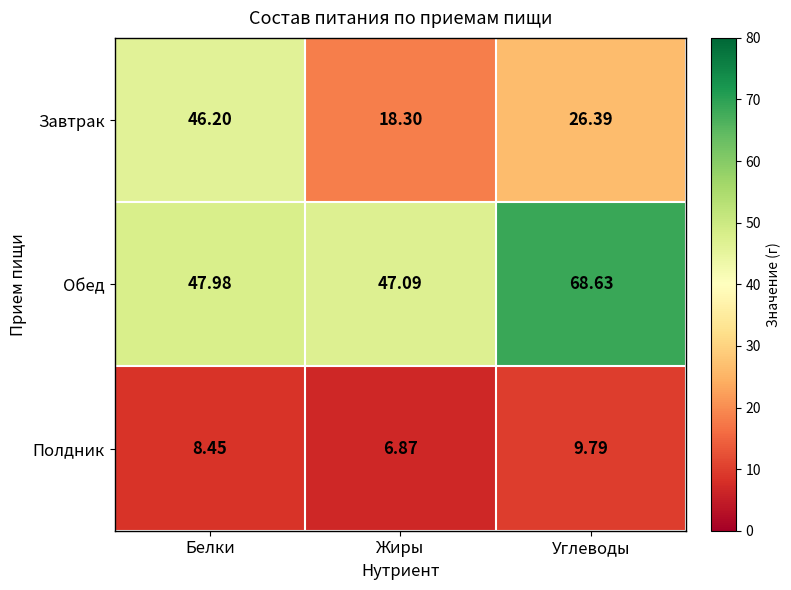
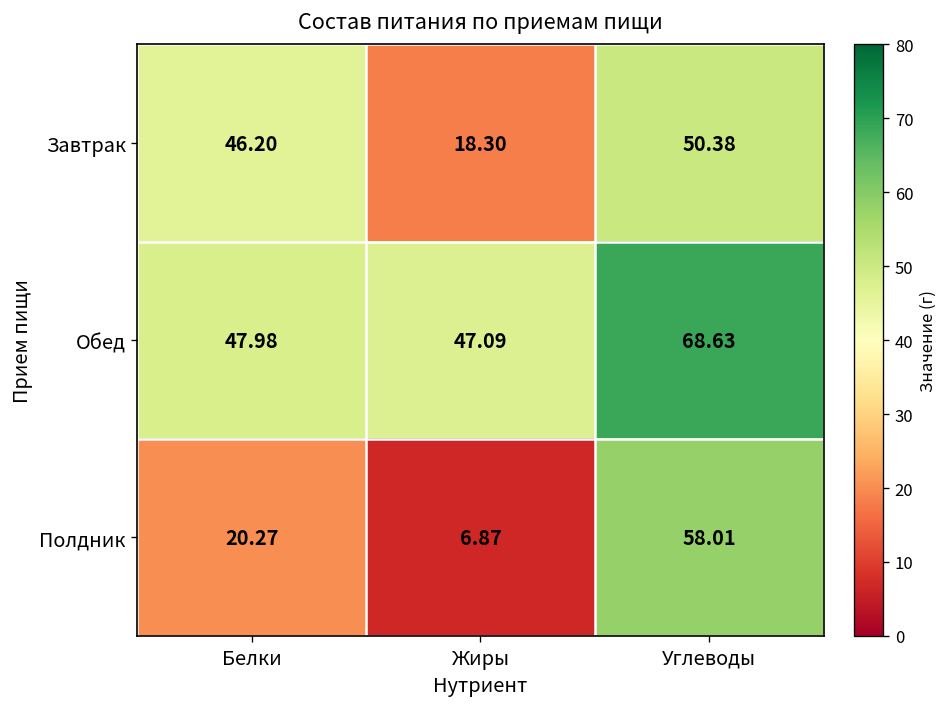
  {
    "Завтрак": {
      "Белки": 46.20,
      "Жиры": 18.30,
-     "Углеводы": 26.39
+     "Углеводы": 50.38
    },
    "Обед": {
      "Белки": 47.98,
      "Жиры": 47.09,
      "Углеводы": 68.63
    },
    "Полдник": {
-     "Белки": 8.45,
+     "Белки": 20.27,
      "Жиры": 6.87,
-     "Углеводы": 9.79
+     "Углеводы": 58.01
    }
  }
